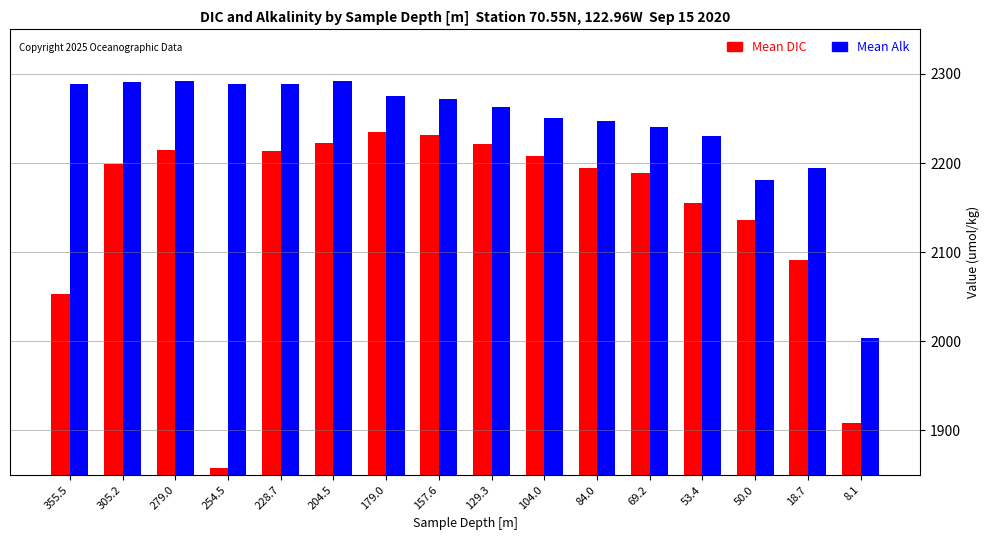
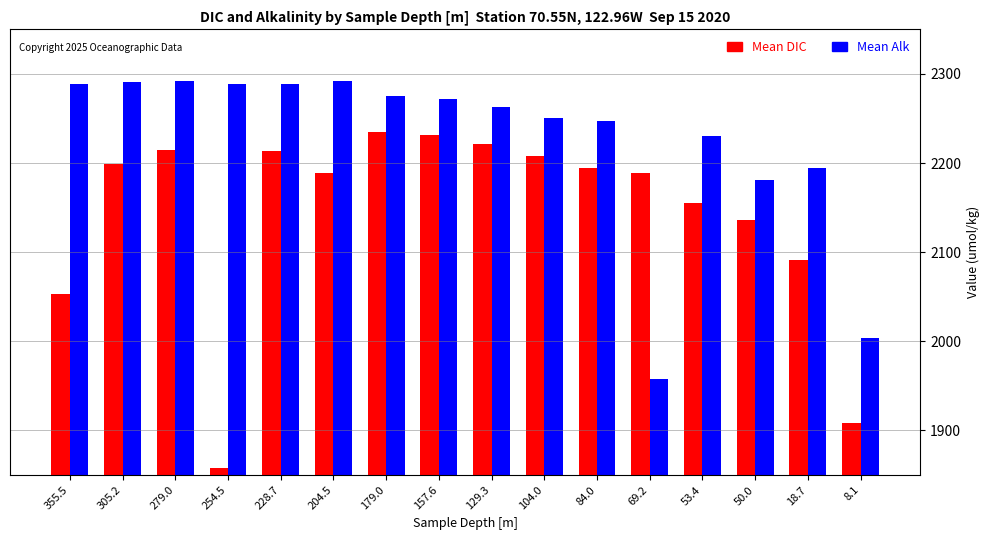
  {
    "Mean DIC": {
      "355.5": 2050,
      "305.2": 2200,
      "279.0": 2210,
      "254.5": 1860,
      "228.7": 2210,
-     "204.5": 2220,
+     "204.5": 2190,
      "179.0": 2230,
      "157.6": 2230,
      "129.3": 2220,
      "104.0": 2210,
      "84.0": 2190,
      "69.2": 2190,
      "53.4": 2150,
      "50.0": 2140,
      "18.7": 2090,
      "8.1": 1910
    },
    "Mean Alk": {
      "355.5": 2290,
      "305.2": 2290,
      "279.0": 2290,
      "254.5": 2290,
      "228.7": 2290,
      "204.5": 2290,
      "179.0": 2280,
      "157.6": 2270,
      "129.3": 2260,
      "104.0": 2250,
      "84.0": 2250,
-     "69.2": 2240,
+     "69.2": 1960,
      "53.4": 2230,
      "50.0": 2180,
      "18.7": 2190,
      "8.1": 2000
    }
  }
